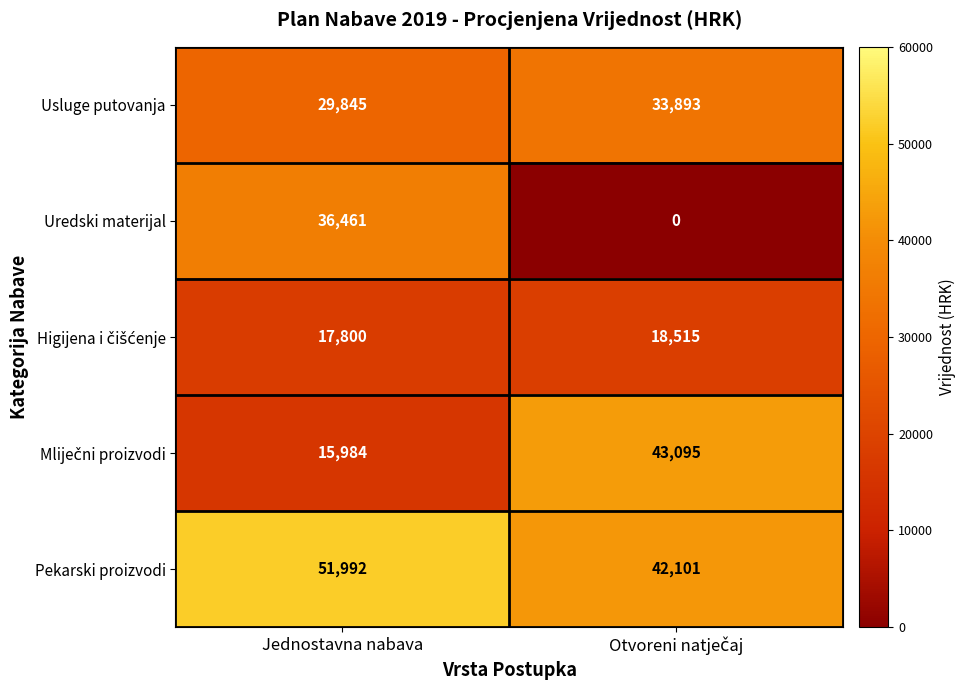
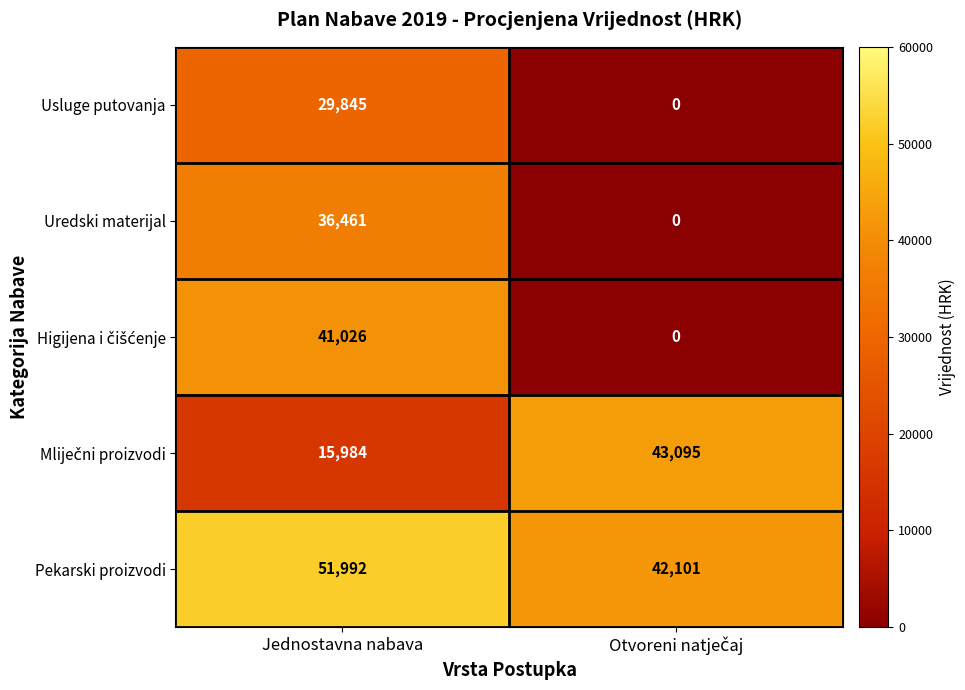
  {
    "Usluge putovanja": {
      "Jednostavna nabava": "29,845",
-     "Otvoreni natječaj": "33,893"
+     "Otvoreni natječaj": "0"
    },
    "Uredski materijal": {
      "Jednostavna nabava": "36,461",
      "Otvoreni natječaj": "0"
    },
    "Higijena i čišćenje": {
-     "Jednostavna nabava": "17,800",
-     "Otvoreni natječaj": "18,515"
+     "Jednostavna nabava": "41,026",
+     "Otvoreni natječaj": "0"
    },
    "Mliječni proizvodi": {
      "Jednostavna nabava": "15,984",
      "Otvoreni natječaj": "43,095"
    },
    "Pekarski proizvodi": {
      "Jednostavna nabava": "51,992",
      "Otvoreni natječaj": "42,101"
    }
  }
